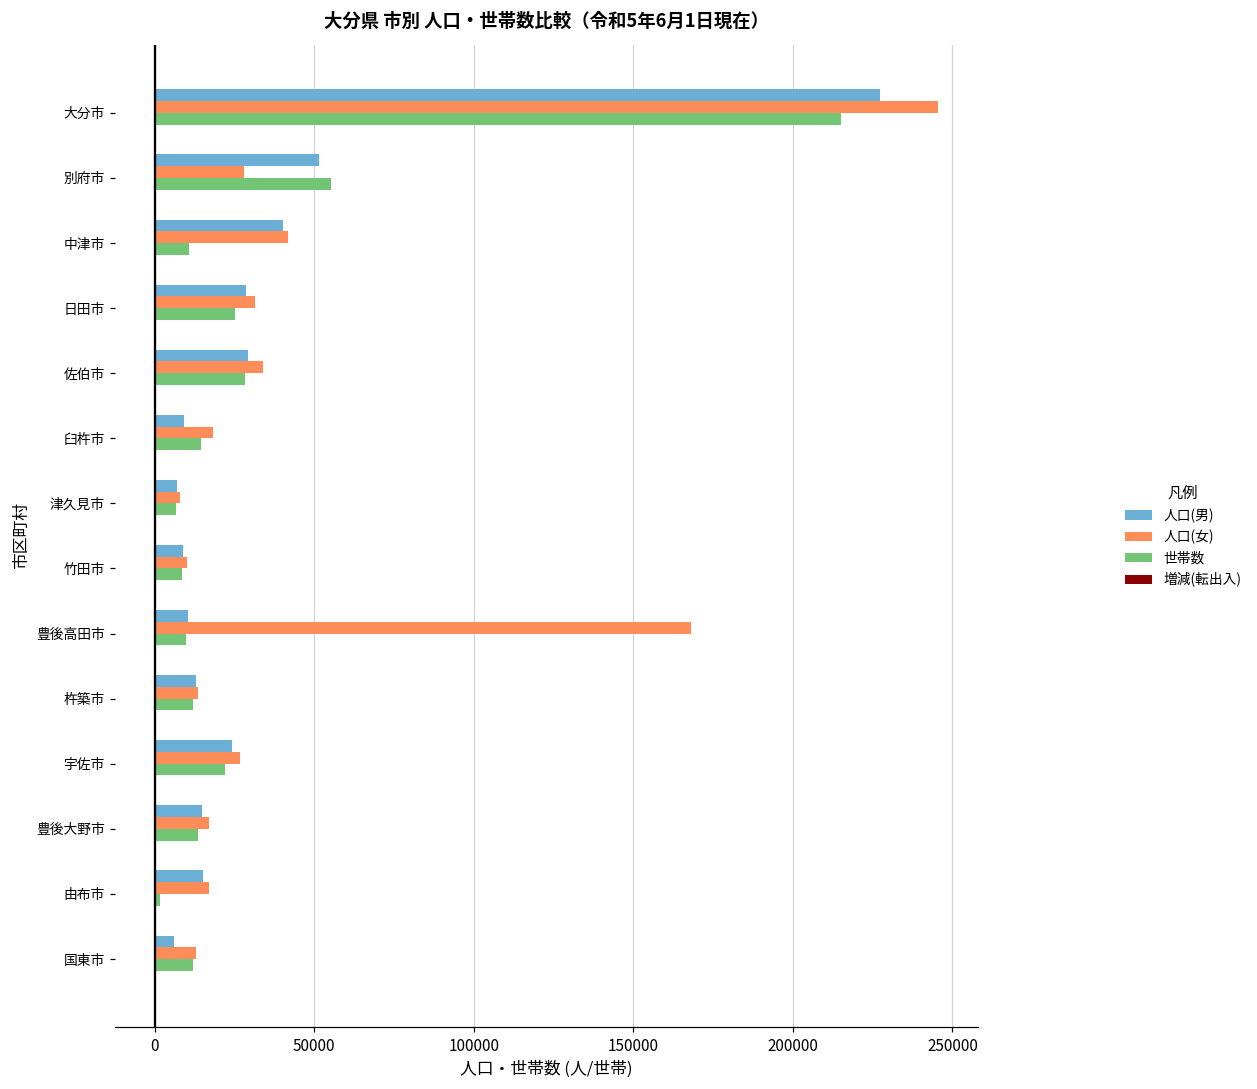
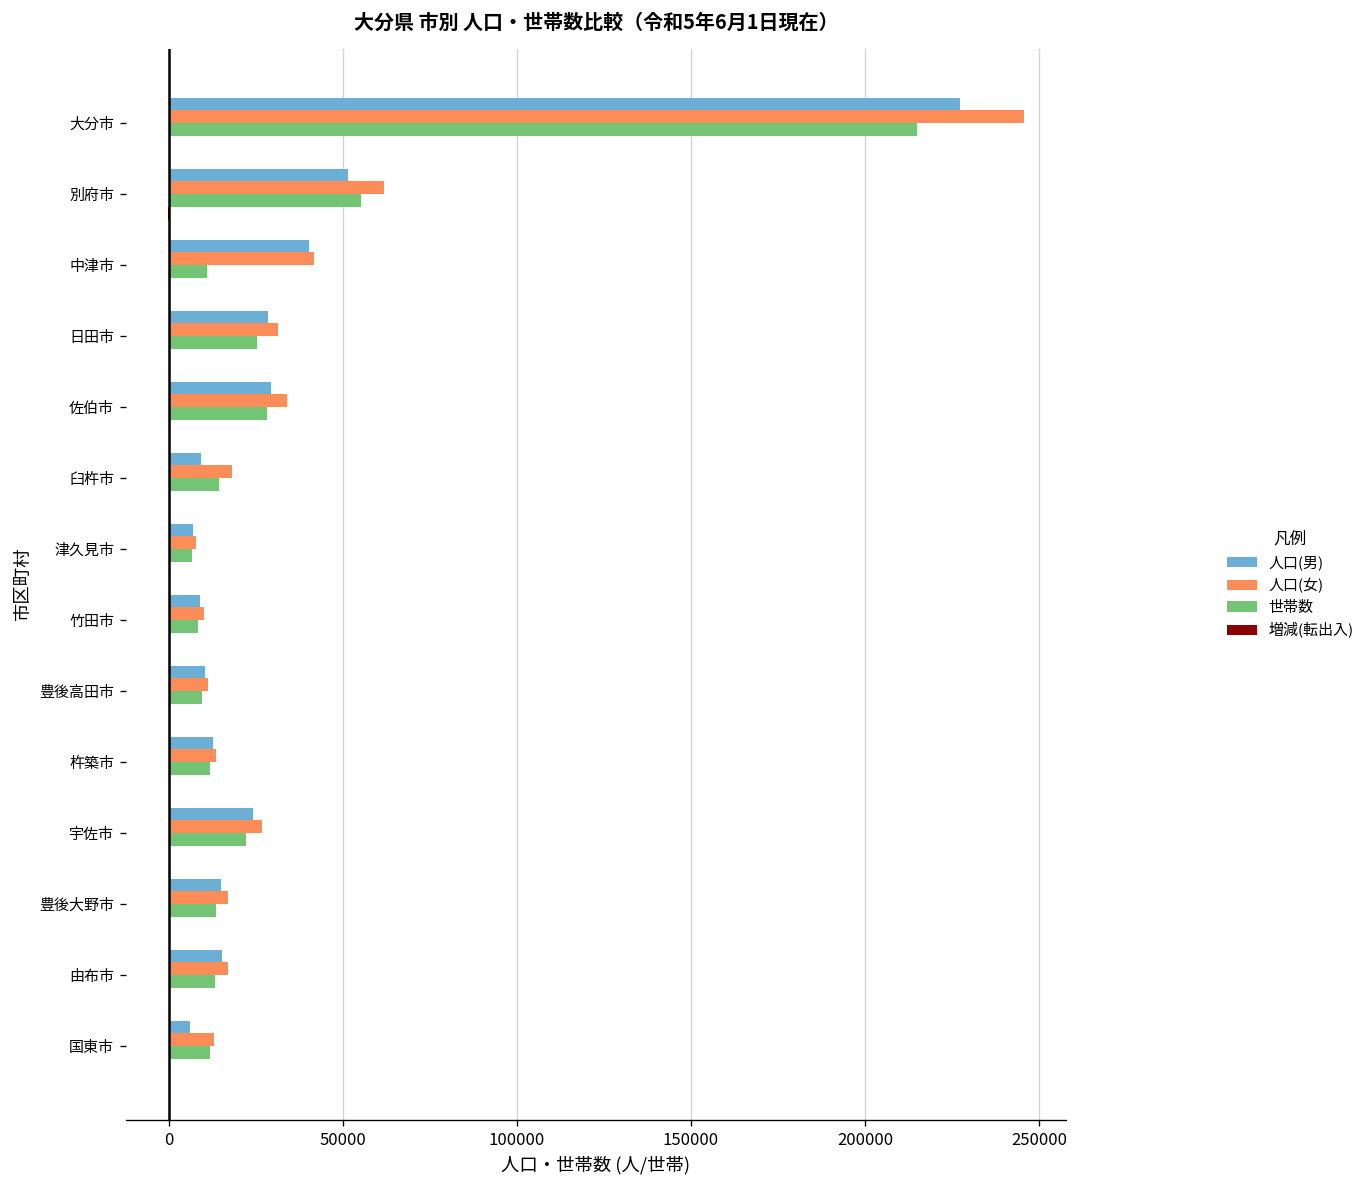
  {
    "人口(男)": {
      "大分市": 227000,
      "別府市": 51000,
      "中津市": 40000,
      "日田市": 29000,
      "佐伯市": 29000,
      "臼杵市": 9000,
      "津久見市": 7000,
      "竹田市": 9000,
      "豊後高田市": 10000,
      "杵築市": 13000,
      "宇佐市": 24000,
      "豊後大野市": 15000,
      "由布市": 15000,
      "国東市": 6000
    },
    "人口(女)": {
      "大分市": 246000,
-     "別府市": 28000,
+     "別府市": 62000,
      "中津市": 42000,
      "日田市": 31000,
      "佐伯市": 34000,
      "臼杵市": 18000,
      "津久見市": 8000,
      "竹田市": 10000,
-     "豊後高田市": 168000,
+     "豊後高田市": 11000,
      "杵築市": 14000,
      "宇佐市": 27000,
      "豊後大野市": 17000,
      "由布市": 17000,
      "国東市": 13000
    },
    "世帯数": {
      "大分市": 215000,
      "別府市": 55000,
      "中津市": 11000,
      "日田市": 25000,
      "佐伯市": 28000,
      "臼杵市": 14000,
      "津久見市": 7000,
      "竹田市": 8000,
      "豊後高田市": 10000,
      "杵築市": 12000,
      "宇佐市": 22000,
      "豊後大野市": 14000,
-     "由布市": 2000,
+     "由布市": 13000,
      "国東市": 12000
    }
  }
